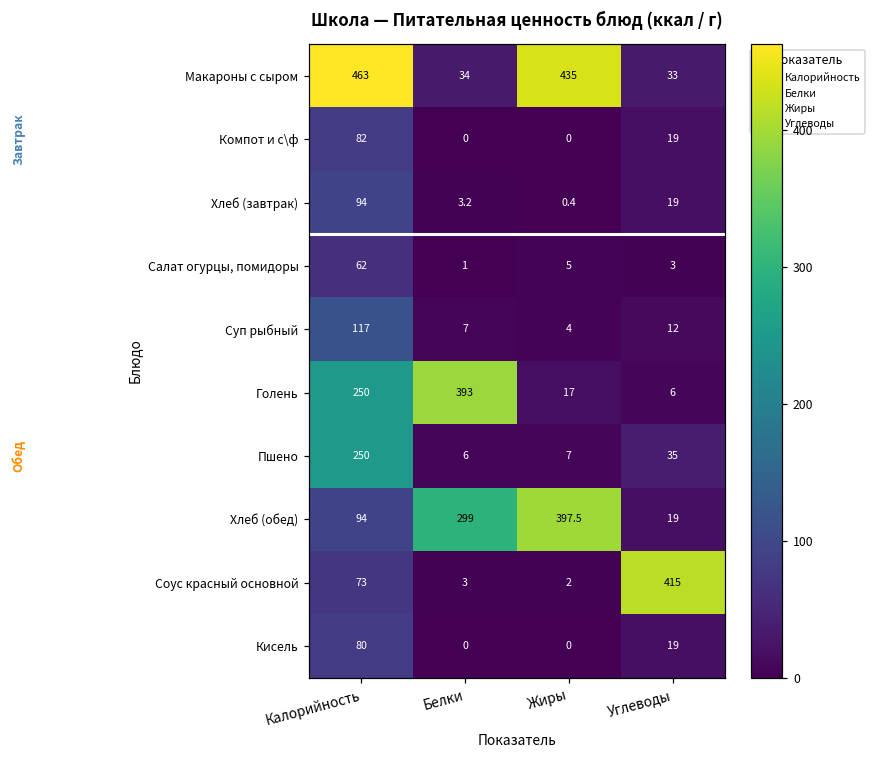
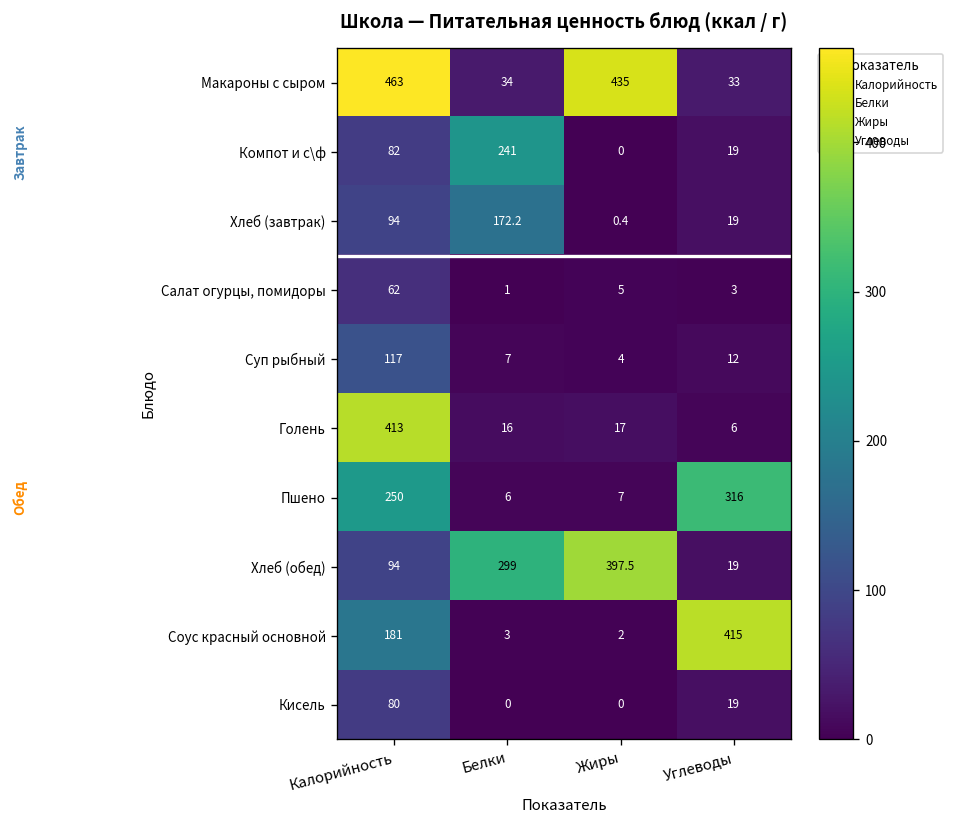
  {
    "Макароны с сыром": {
      "Калорийность": 463,
      "Белки": 34,
      "Жиры": 435,
      "Углеводы": 33
    },
    "Компот и с\\ф": {
      "Калорийность": 82,
-     "Белки": 0,
+     "Белки": 241,
      "Жиры": 0,
      "Углеводы": 19
    },
    "Хлеб (завтрак)": {
      "Калорийность": 94,
-     "Белки": 3.2,
+     "Белки": 172.2,
      "Жиры": 0.4,
      "Углеводы": 19
    },
    "Салат огурцы, помидоры": {
      "Калорийность": 62,
      "Белки": 1,
      "Жиры": 5,
      "Углеводы": 3
    },
    "Суп рыбный": {
      "Калорийность": 117,
      "Белки": 7,
      "Жиры": 4,
      "Углеводы": 12
    },
    "Голень": {
-     "Калорийность": 250,
-     "Белки": 393,
+     "Калорийность": 413,
+     "Белки": 16,
      "Жиры": 17,
      "Углеводы": 6
    },
    "Пшено": {
      "Калорийность": 250,
      "Белки": 6,
      "Жиры": 7,
-     "Углеводы": 35
+     "Углеводы": 316
    },
    "Хлеб (обед)": {
      "Калорийность": 94,
      "Белки": 299,
      "Жиры": 397.5,
      "Углеводы": 19
    },
    "Соус красный основной": {
-     "Калорийность": 73,
+     "Калорийность": 181,
      "Белки": 3,
      "Жиры": 2,
      "Углеводы": 415
    },
    "Кисель": {
      "Калорийность": 80,
      "Белки": 0,
      "Жиры": 0,
      "Углеводы": 19
    }
  }
